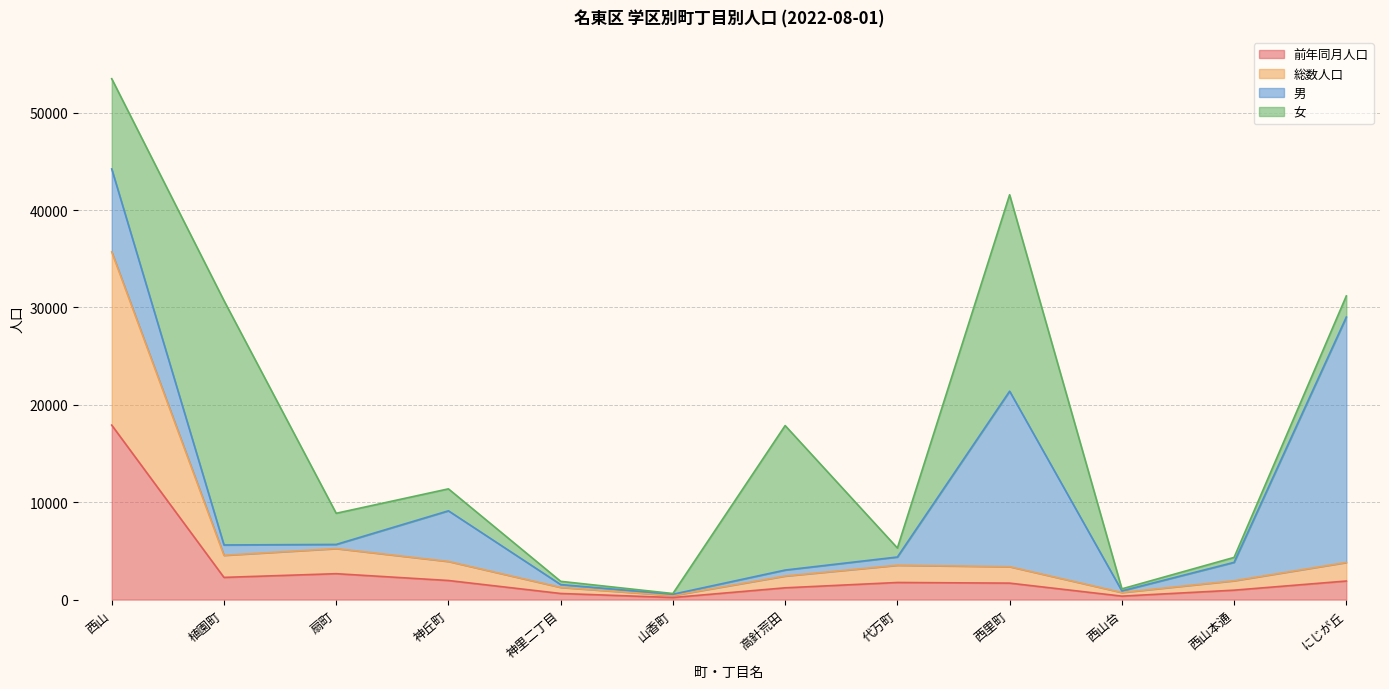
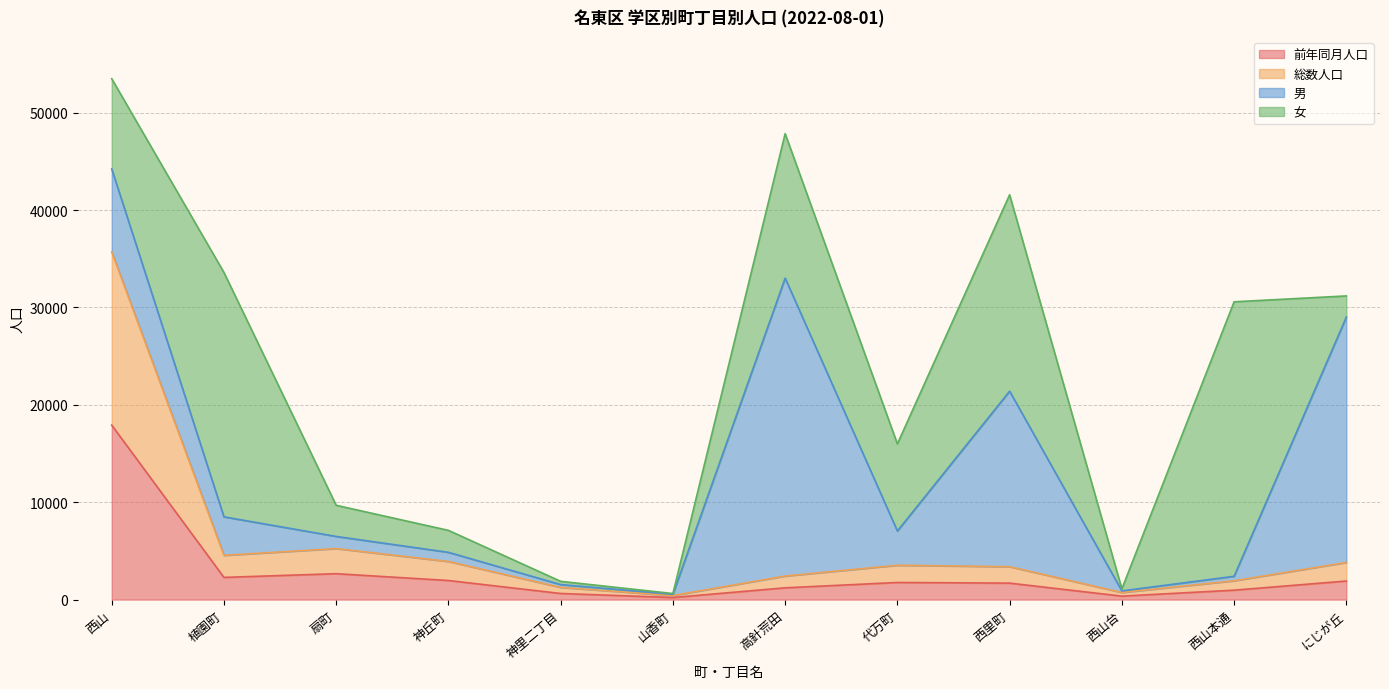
  {
    "男": {
      "西山": 9000,
-     "植園町": 1000,
-     "扇町": 0,
-     "神丘町": 5000,
+     "植園町": 4000,
+     "扇町": 1000,
+     "神丘町": 1000,
      "神里二丁目": 0,
-     "高針荒田": 1000,
-     "代万町": 1000,
+     "高針荒田": 31000,
+     "代万町": 4000,
      "西里町": 18000,
-     "西山本通": 2000,
+     "西山本通": 0,
      "にじが丘": 25000
    },
    "女": {
      "西山": 9000,
      "植園町": 25000,
      "扇町": 3000,
      "神丘町": 2000,
      "神里二丁目": 0,
      "高針荒田": 15000,
-     "代万町": 1000,
+     "代万町": 9000,
      "西里町": 20000,
-     "西山本通": 1000,
+     "西山本通": 28000,
      "にじが丘": 2000
    }
  }
